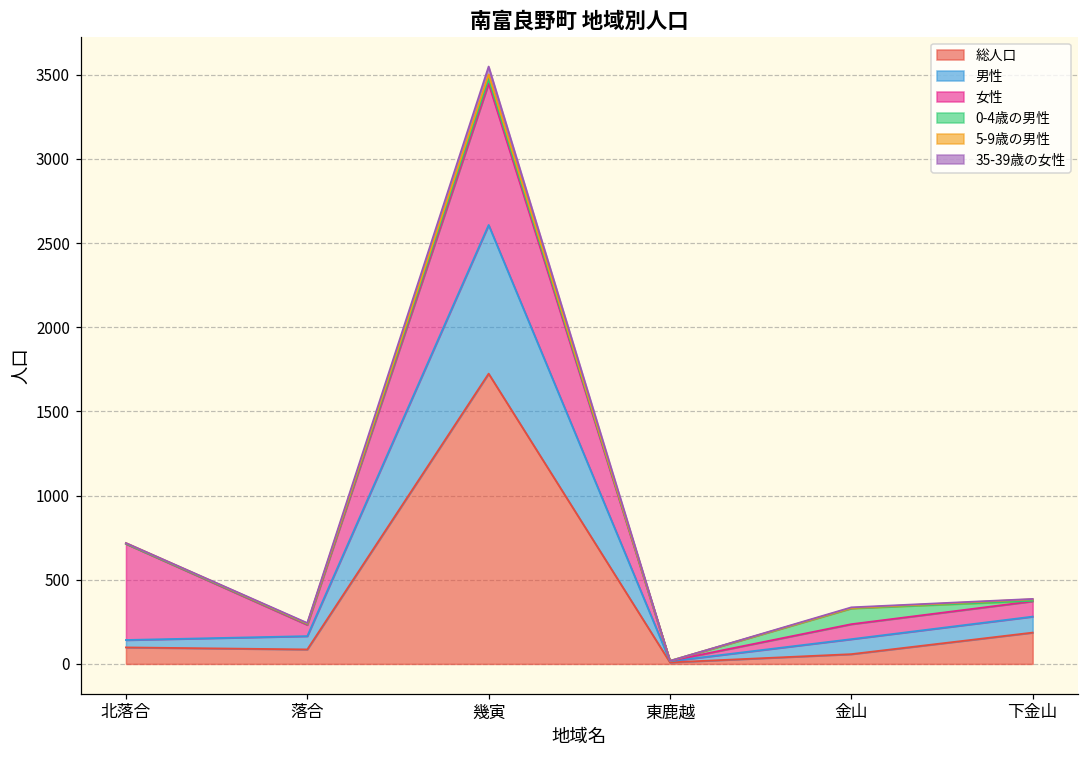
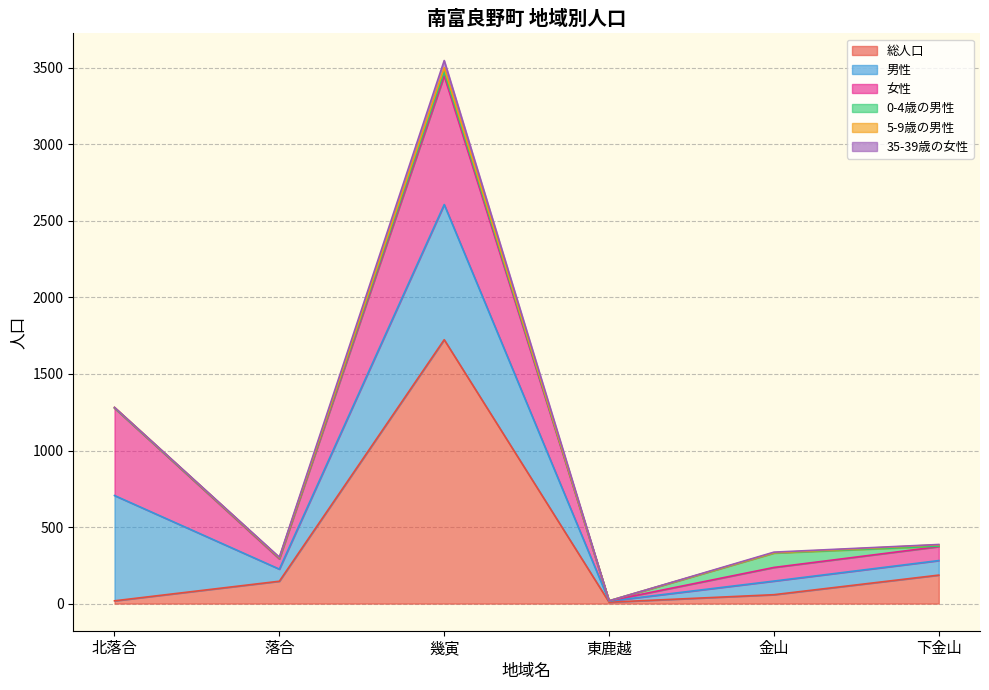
  {
    "総人口": {
-     "北落合": 100,
-     "落合": 90,
+     "北落合": 20,
+     "落合": 150,
      "幾寅": 1720,
      "金山": 60,
      "下金山": 190
    },
    "男性": {
-     "北落合": 40,
+     "北落合": 690,
      "落合": 80,
      "幾寅": 880,
      "金山": 90,
      "下金山": 100
    },
    "女性": {
      "幾寅": 840,
      "金山": 90
    },
    "0-4歳の男性": {
      "幾寅": 30
    },
    "5-9歳の男性": {
      "幾寅": 30
    },
    "35-39歳の女性": {
      "幾寅": 50
    }
  }
